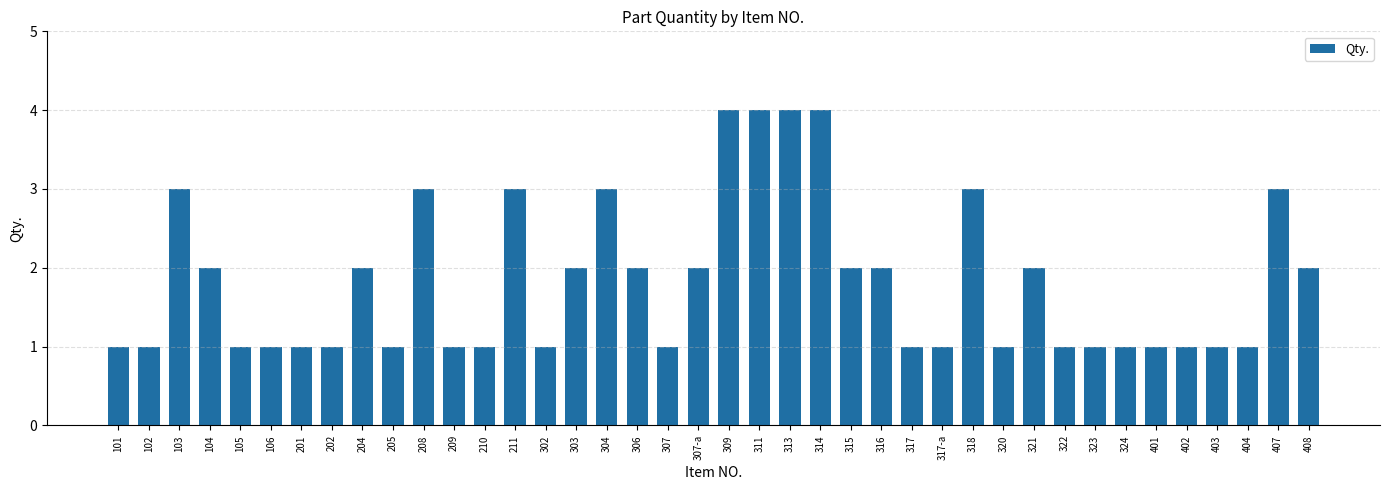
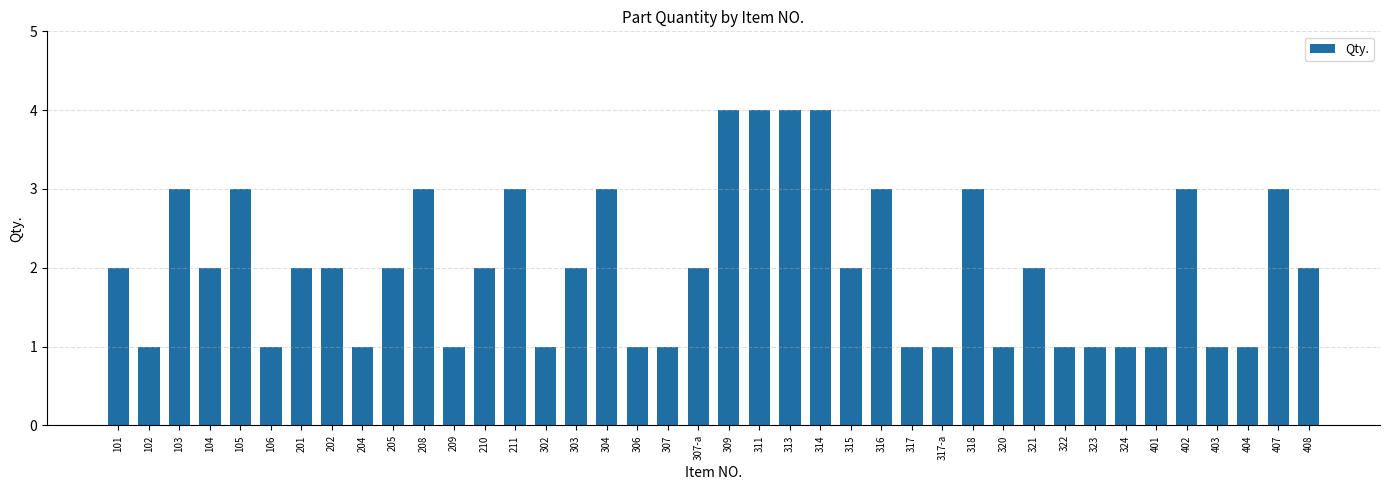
  {
-   "101": 1,
+   "101": 2,
    "102": 1,
    "103": 3,
    "104": 2,
-   "105": 1,
+   "105": 3,
    "106": 1,
-   "201": 1,
-   "202": 1,
-   "204": 2,
-   "205": 1,
+   "201": 2,
+   "202": 2,
+   "204": 1,
+   "205": 2,
    "208": 3,
    "209": 1,
-   "210": 1,
+   "210": 2,
    "211": 3,
    "302": 1,
    "303": 2,
    "304": 3,
-   "306": 2,
+   "306": 1,
    "307": 1,
    "307-a": 2,
    "309": 4,
    "311": 4,
    "313": 4,
    "314": 4,
    "315": 2,
-   "316": 2,
+   "316": 3,
    "317": 1,
    "317-a": 1,
    "318": 3,
    "320": 1,
    "321": 2,
    "322": 1,
    "323": 1,
    "324": 1,
    "401": 1,
-   "402": 1,
+   "402": 3,
    "403": 1,
    "404": 1,
    "407": 3,
    "408": 2
  }
